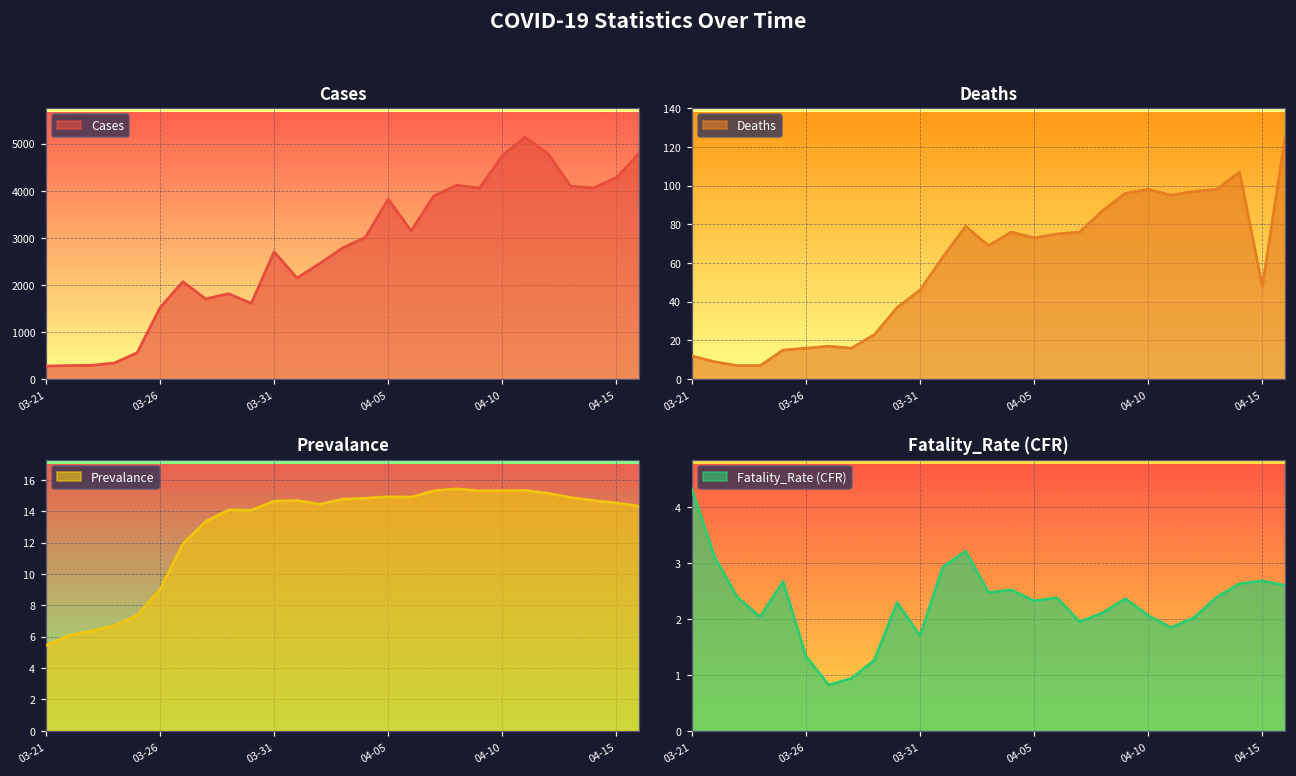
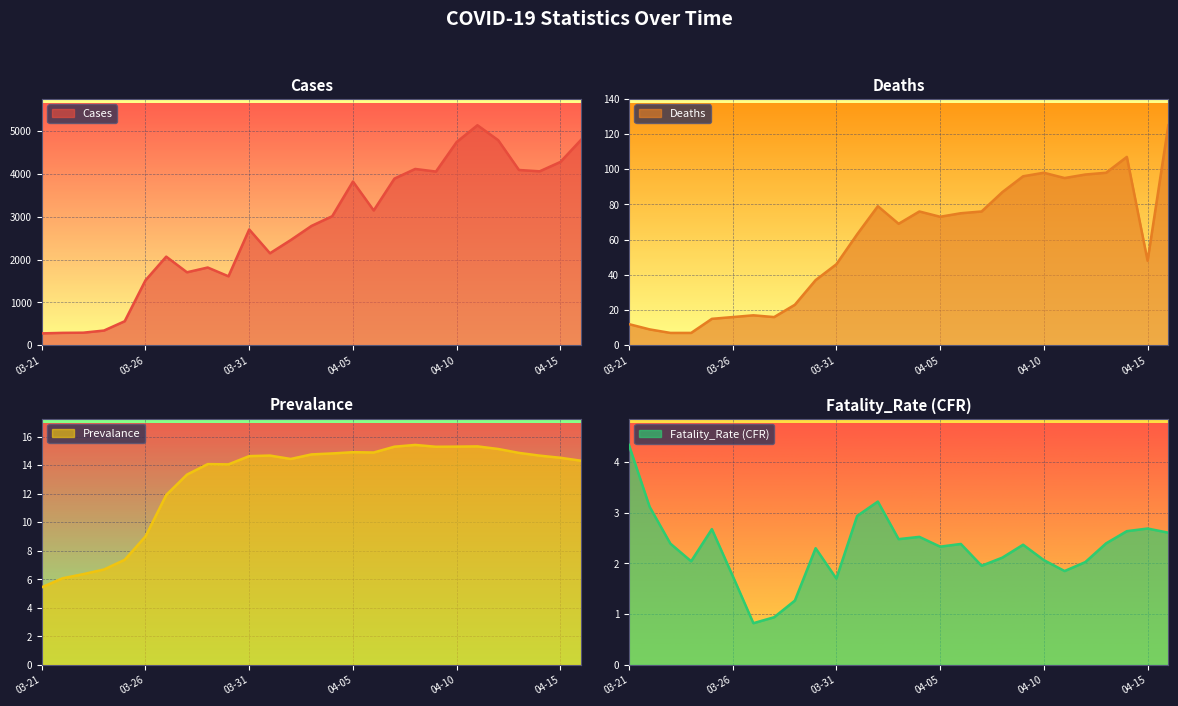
  {
    "Cases": {
      "03-21": 300,
      "03-26": 1500,
      "03-31": 2700,
      "04-05": 3800,
      "04-10": 4700,
      "04-15": 4300
    },
    "Deaths": {
      "03-21": 12,
      "03-26": 16,
      "03-31": 46,
      "04-05": 73,
      "04-10": 98,
      "04-15": 48
    },
    "Prevalance": {
      "03-21": 5.4,
      "03-26": 9.0,
      "03-31": 14.6,
      "04-05": 14.9,
      "04-10": 15.3,
      "04-15": 14.5
    },
    "Fatality_Rate (CFR)": {
      "03-21": 4.3,
-     "03-26": 1.3,
+     "03-26": 1.8,
      "03-31": 1.7,
      "04-05": 2.3,
      "04-10": 2.1,
      "04-15": 2.7
    }
  }
